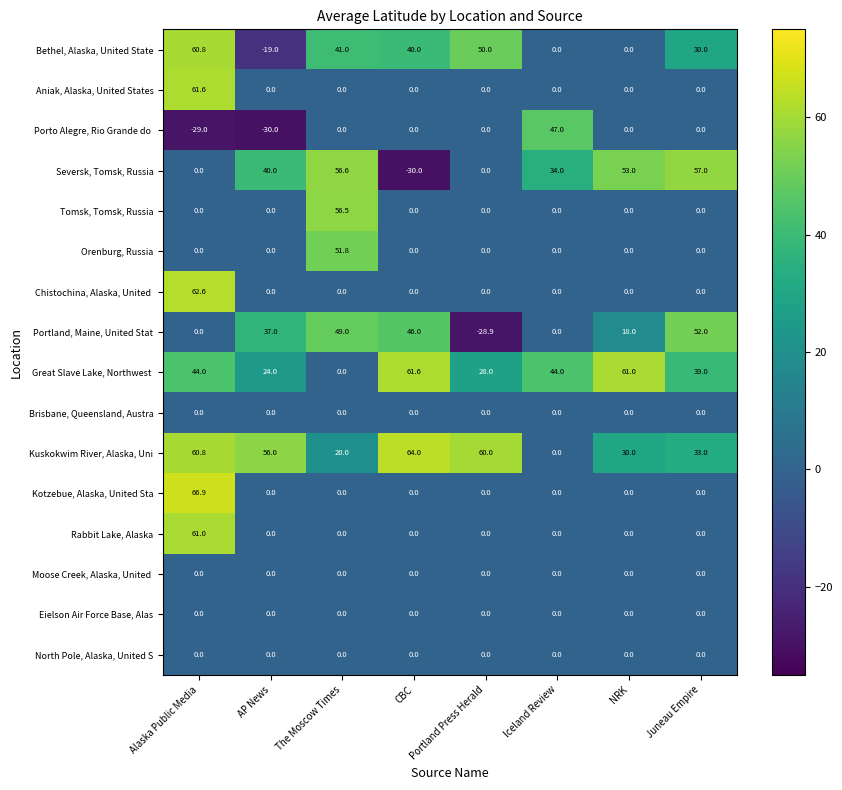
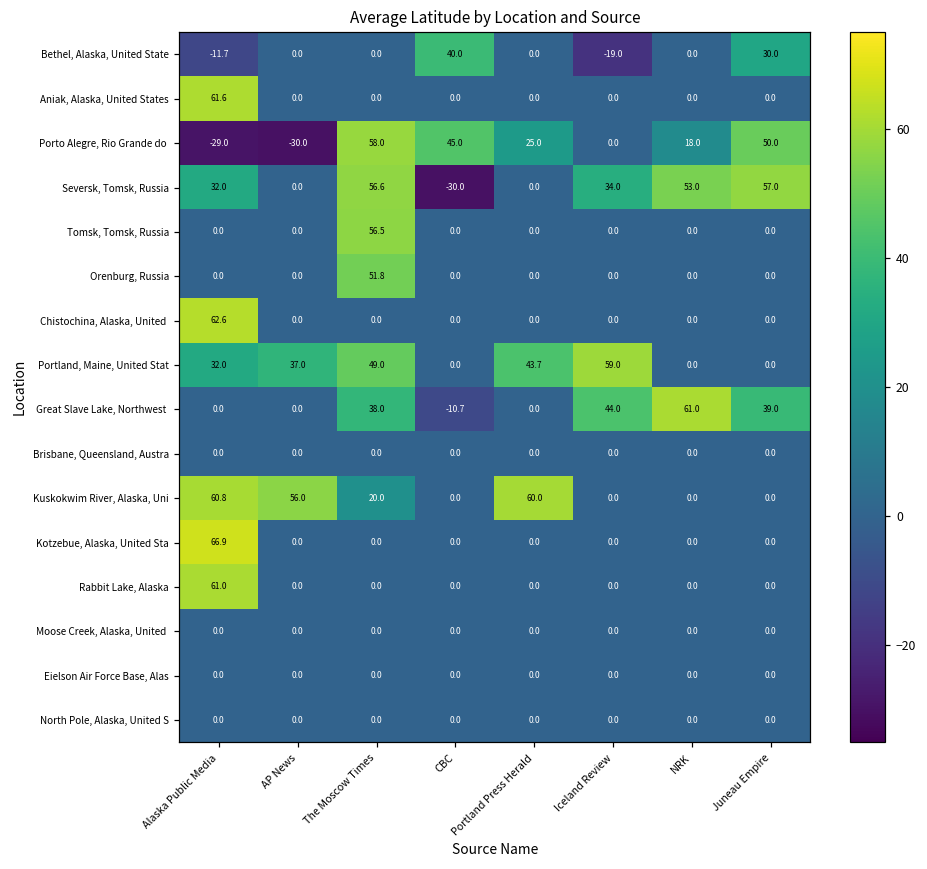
  {
    "Bethel, Alaska, United State": {
-     "Alaska Public Media": 60.8,
-     "AP News": -19.0,
-     "The Moscow Times": 41.0,
+     "Alaska Public Media": -11.7,
+     "AP News": 0.0,
+     "The Moscow Times": 0.0,
      "CBC": 40.0,
-     "Portland Press Herald": 50.0,
-     "Iceland Review": 0.0,
+     "Portland Press Herald": 0.0,
+     "Iceland Review": -19.0,
      "NRK": 0.0,
      "Juneau Empire": 30.0
    },
    "Aniak, Alaska, United States": {
      "Alaska Public Media": 61.6,
      "AP News": 0.0,
      "The Moscow Times": 0.0,
      "CBC": 0.0,
      "Portland Press Herald": 0.0,
      "Iceland Review": 0.0,
      "NRK": 0.0,
      "Juneau Empire": 0.0
    },
    "Porto Alegre, Rio Grande do": {
      "Alaska Public Media": -29.0,
      "AP News": -30.0,
-     "The Moscow Times": 0.0,
-     "CBC": 0.0,
-     "Portland Press Herald": 0.0,
-     "Iceland Review": 47.0,
-     "NRK": 0.0,
-     "Juneau Empire": 0.0
+     "The Moscow Times": 58.0,
+     "CBC": 45.0,
+     "Portland Press Herald": 25.0,
+     "Iceland Review": 0.0,
+     "NRK": 18.0,
+     "Juneau Empire": 50.0
    },
    "Seversk, Tomsk, Russia": {
-     "Alaska Public Media": 0.0,
-     "AP News": 40.0,
+     "Alaska Public Media": 32.0,
+     "AP News": 0.0,
      "The Moscow Times": 56.6,
      "CBC": -30.0,
      "Portland Press Herald": 0.0,
      "Iceland Review": 34.0,
      "NRK": 53.0,
      "Juneau Empire": 57.0
    },
    "Tomsk, Tomsk, Russia": {
      "Alaska Public Media": 0.0,
      "AP News": 0.0,
      "The Moscow Times": 56.5,
      "CBC": 0.0,
      "Portland Press Herald": 0.0,
      "Iceland Review": 0.0,
      "NRK": 0.0,
      "Juneau Empire": 0.0
    },
    "Orenburg, Russia": {
      "Alaska Public Media": 0.0,
      "AP News": 0.0,
      "The Moscow Times": 51.8,
      "CBC": 0.0,
      "Portland Press Herald": 0.0,
      "Iceland Review": 0.0,
      "NRK": 0.0,
      "Juneau Empire": 0.0
    },
    "Chistochina, Alaska, United": {
      "Alaska Public Media": 62.6,
      "AP News": 0.0,
      "The Moscow Times": 0.0,
      "CBC": 0.0,
      "Portland Press Herald": 0.0,
      "Iceland Review": 0.0,
      "NRK": 0.0,
      "Juneau Empire": 0.0
    },
    "Portland, Maine, United Stat": {
-     "Alaska Public Media": 0.0,
+     "Alaska Public Media": 32.0,
      "AP News": 37.0,
      "The Moscow Times": 49.0,
-     "CBC": 46.0,
-     "Portland Press Herald": -28.9,
-     "Iceland Review": 0.0,
-     "NRK": 18.0,
-     "Juneau Empire": 52.0
+     "CBC": 0.0,
+     "Portland Press Herald": 43.7,
+     "Iceland Review": 59.0,
+     "NRK": 0.0,
+     "Juneau Empire": 0.0
    },
    "Great Slave Lake, Northwest": {
-     "Alaska Public Media": 44.0,
-     "AP News": 24.0,
-     "The Moscow Times": 0.0,
-     "CBC": 61.6,
-     "Portland Press Herald": 28.0,
+     "Alaska Public Media": 0.0,
+     "AP News": 0.0,
+     "The Moscow Times": 38.0,
+     "CBC": -10.7,
+     "Portland Press Herald": 0.0,
      "Iceland Review": 44.0,
      "NRK": 61.0,
      "Juneau Empire": 39.0
    },
    "Brisbane, Queensland, Austra": {
      "Alaska Public Media": 0.0,
      "AP News": 0.0,
      "The Moscow Times": 0.0,
      "CBC": 0.0,
      "Portland Press Herald": 0.0,
      "Iceland Review": 0.0,
      "NRK": 0.0,
      "Juneau Empire": 0.0
    },
    "Kuskokwim River, Alaska, Uni": {
      "Alaska Public Media": 60.8,
      "AP News": 56.0,
      "The Moscow Times": 20.0,
-     "CBC": 64.0,
+     "CBC": 0.0,
      "Portland Press Herald": 60.0,
      "Iceland Review": 0.0,
-     "NRK": 30.0,
-     "Juneau Empire": 33.0
+     "NRK": 0.0,
+     "Juneau Empire": 0.0
    },
    "Kotzebue, Alaska, United Sta": {
      "Alaska Public Media": 66.9,
      "AP News": 0.0,
      "The Moscow Times": 0.0,
      "CBC": 0.0,
      "Portland Press Herald": 0.0,
      "Iceland Review": 0.0,
      "NRK": 0.0,
      "Juneau Empire": 0.0
    },
    "Rabbit Lake, Alaska": {
      "Alaska Public Media": 61.0,
      "AP News": 0.0,
      "The Moscow Times": 0.0,
      "CBC": 0.0,
      "Portland Press Herald": 0.0,
      "Iceland Review": 0.0,
      "NRK": 0.0,
      "Juneau Empire": 0.0
    },
    "Moose Creek, Alaska, United": {
      "Alaska Public Media": 0.0,
      "AP News": 0.0,
      "The Moscow Times": 0.0,
      "CBC": 0.0,
      "Portland Press Herald": 0.0,
      "Iceland Review": 0.0,
      "NRK": 0.0,
      "Juneau Empire": 0.0
    },
    "Eielson Air Force Base, Alas": {
      "Alaska Public Media": 0.0,
      "AP News": 0.0,
      "The Moscow Times": 0.0,
      "CBC": 0.0,
      "Portland Press Herald": 0.0,
      "Iceland Review": 0.0,
      "NRK": 0.0,
      "Juneau Empire": 0.0
    },
    "North Pole, Alaska, United S": {
      "Alaska Public Media": 0.0,
      "AP News": 0.0,
      "The Moscow Times": 0.0,
      "CBC": 0.0,
      "Portland Press Herald": 0.0,
      "Iceland Review": 0.0,
      "NRK": 0.0,
      "Juneau Empire": 0.0
    }
  }
